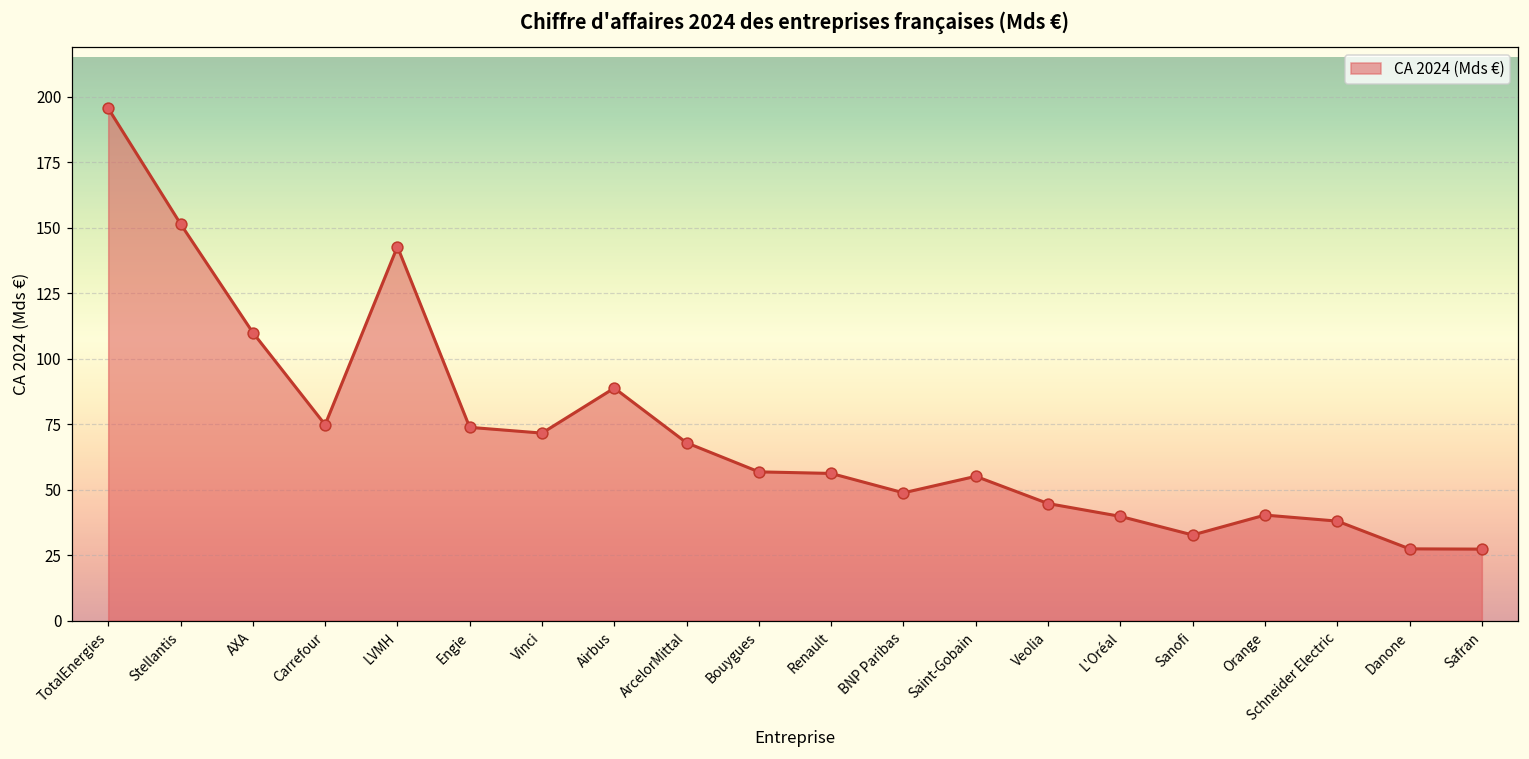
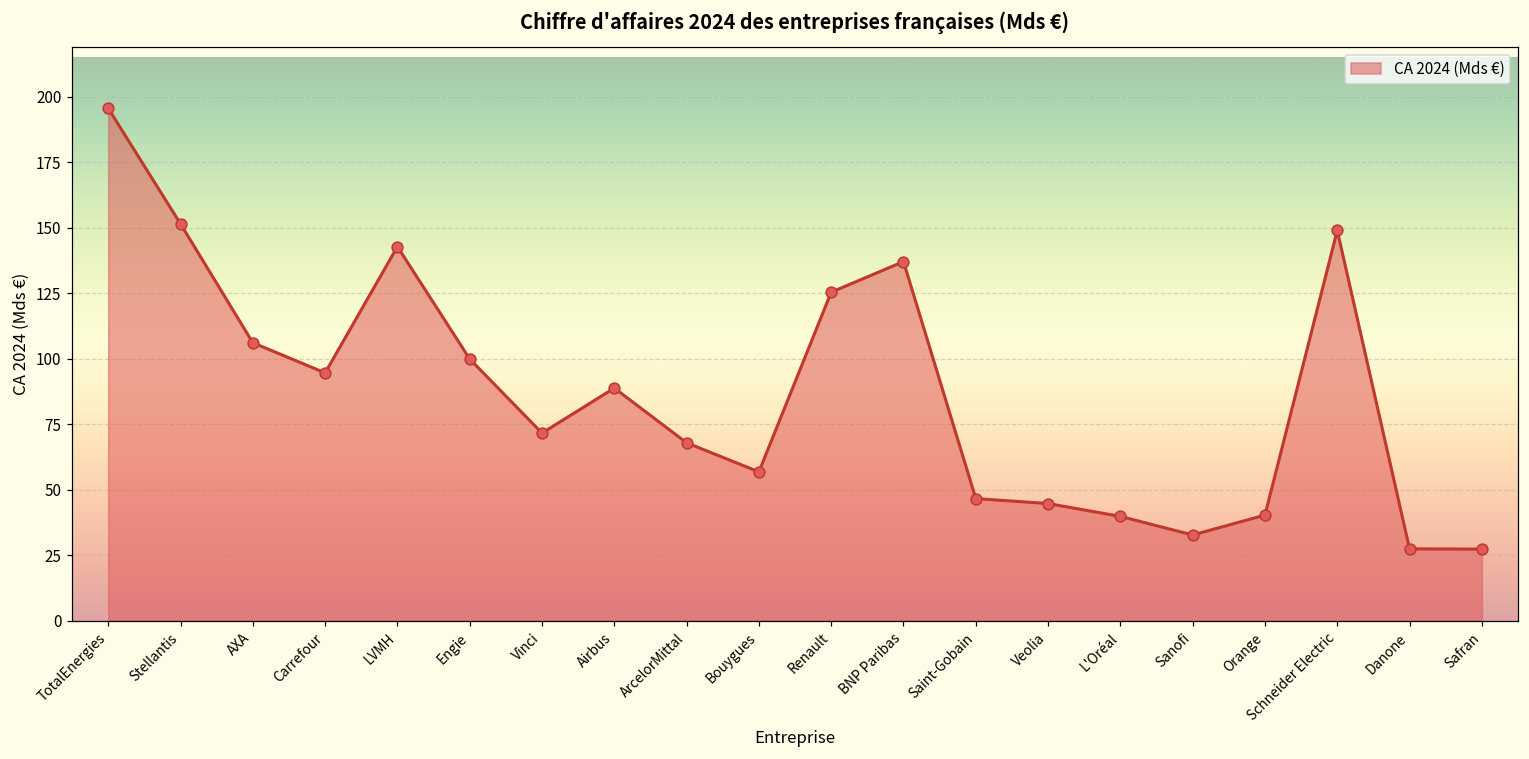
  {
    "TotalEnergies": 196,
    "Stellantis": 152,
-   "AXA": 110,
-   "Carrefour": 75,
+   "AXA": 106,
+   "Carrefour": 95,
    "LVMH": 143,
-   "Engie": 74,
+   "Engie": 100,
    "Vinci": 72,
    "Airbus": 89,
    "ArcelorMittal": 68,
    "Bouygues": 57,
-   "Renault": 56,
-   "BNP Paribas": 49,
-   "Saint-Gobain": 55,
+   "Renault": 125,
+   "BNP Paribas": 137,
+   "Saint-Gobain": 47,
    "Veolia": 45,
    "L'Oréal": 40,
    "Sanofi": 33,
    "Orange": 40,
-   "Schneider Electric": 38,
+   "Schneider Electric": 149,
    "Danone": 27,
    "Safran": 27
  }
